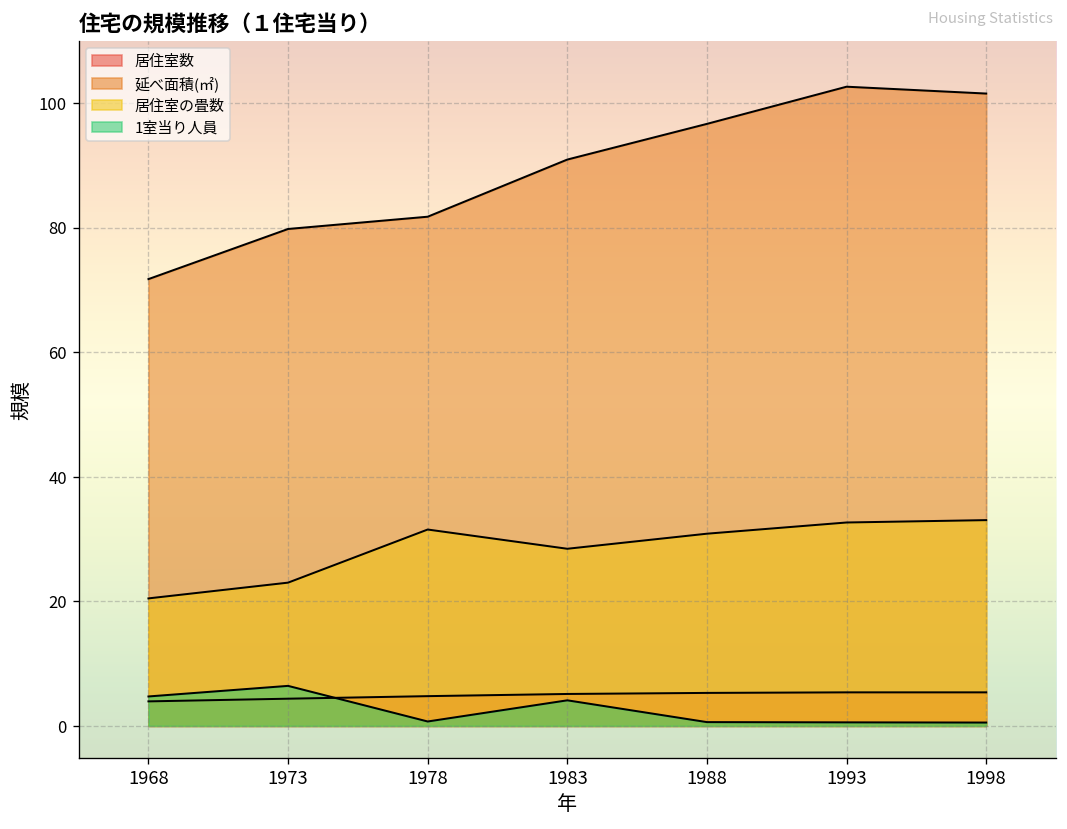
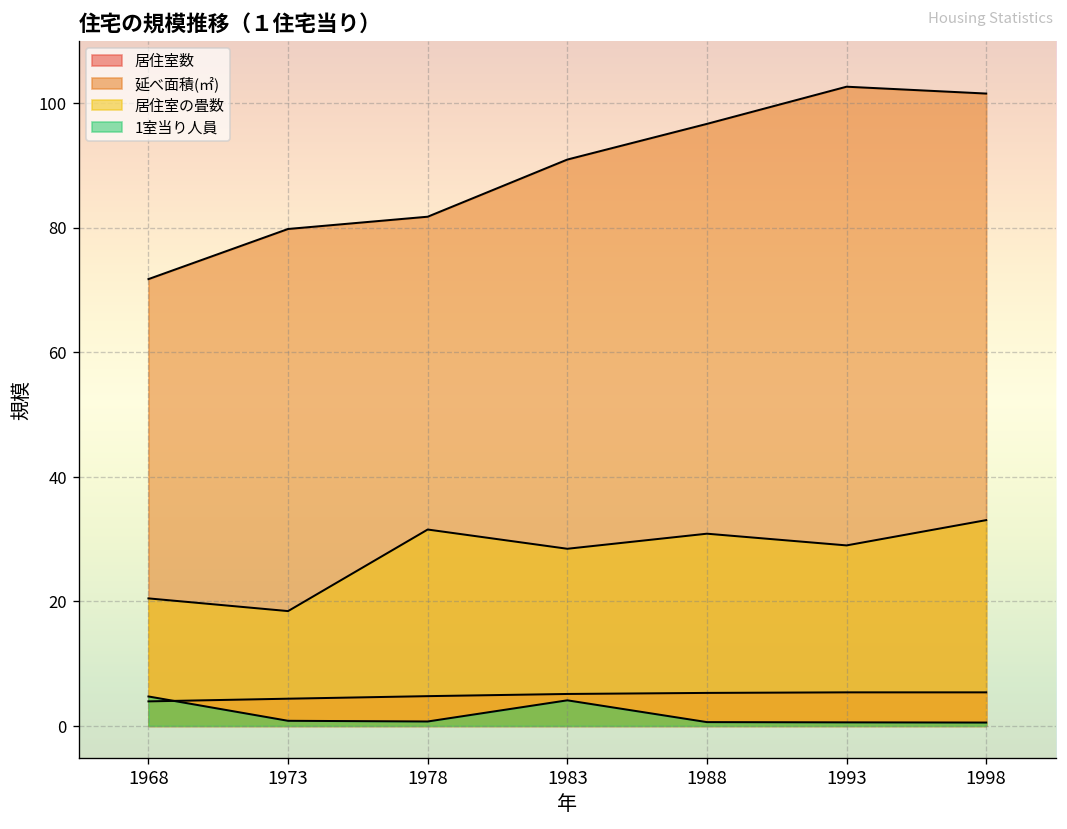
  {
    "居住室の畳数": {
      "1968": 20,
-     "1973": 23,
+     "1973": 18,
      "1978": 32,
      "1983": 28,
      "1988": 31,
-     "1993": 33,
+     "1993": 29,
      "1998": 33
    },
    "1室当り人員": {
      "1968": 5,
-     "1973": 6,
+     "1973": 1,
      "1978": 1,
      "1983": 4,
      "1988": 1,
      "1993": 1,
      "1998": 1
    }
  }
